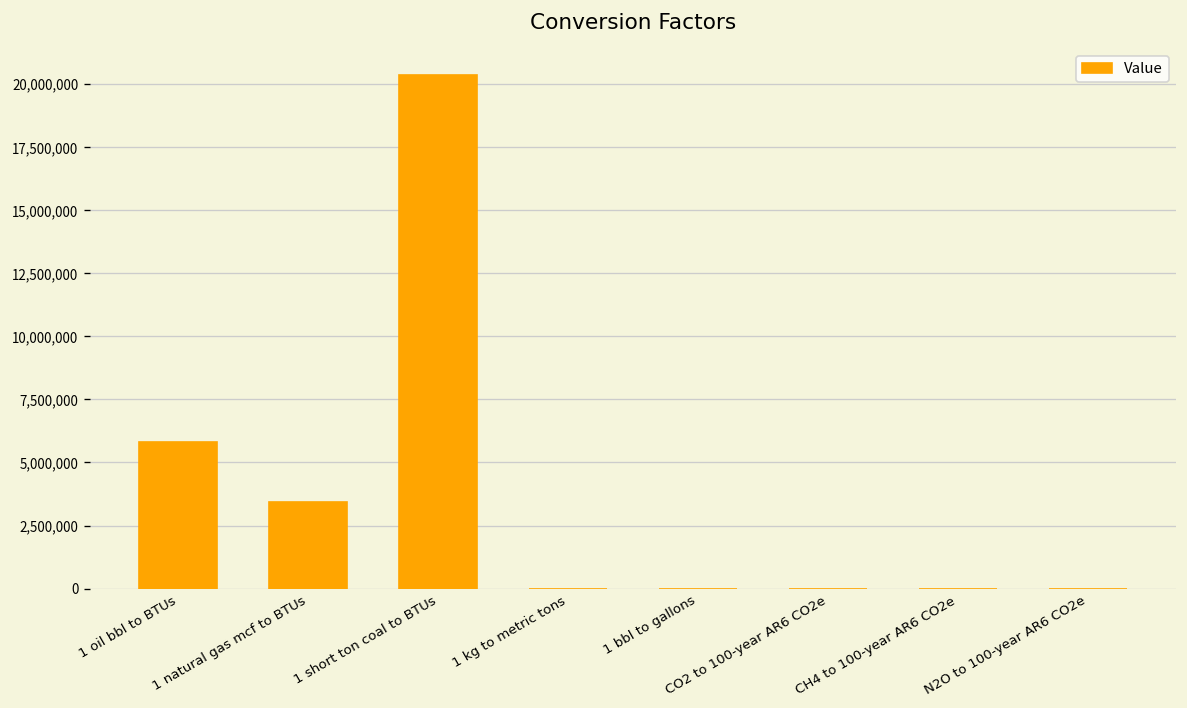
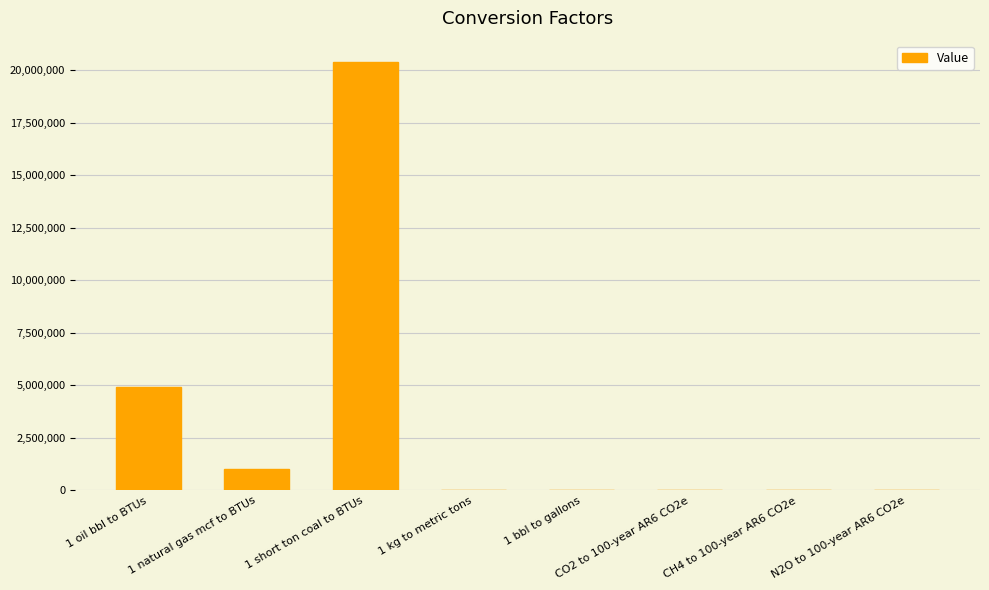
  {
-   "1 oil bbl to BTUs": "5,800,000",
-   "1 natural gas mcf to BTUs": "3,400,000",
+   "1 oil bbl to BTUs": "4,900,000",
+   "1 natural gas mcf to BTUs": "1,000,000",
    "1 short ton coal to BTUs": "20,400,000"
  }
